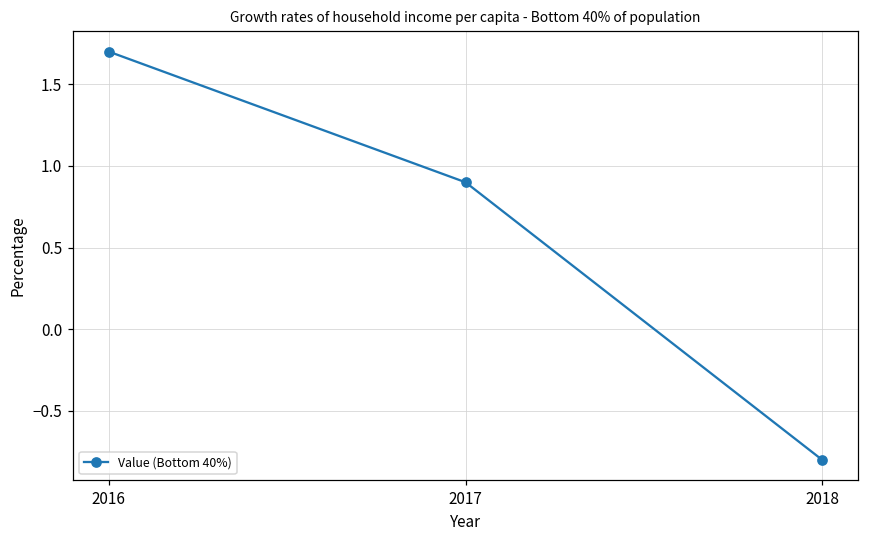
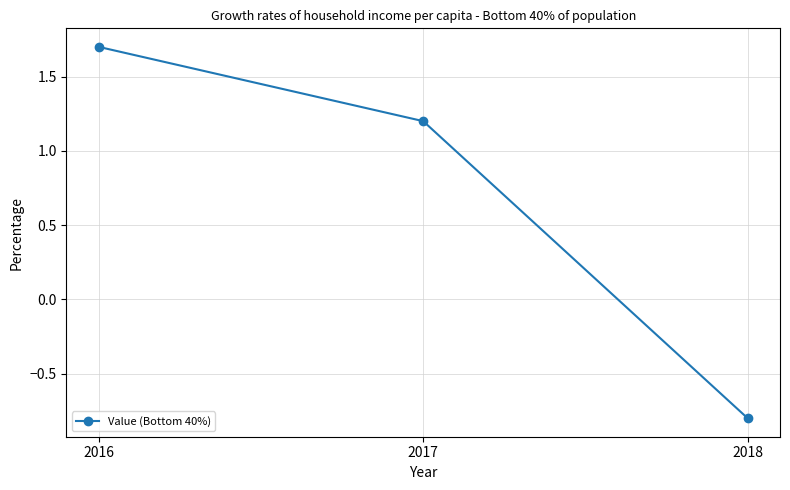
  {
    "2016": 1.7,
-   "2017": 0.9,
+   "2017": 1.2,
    "2018": -0.8
  }
